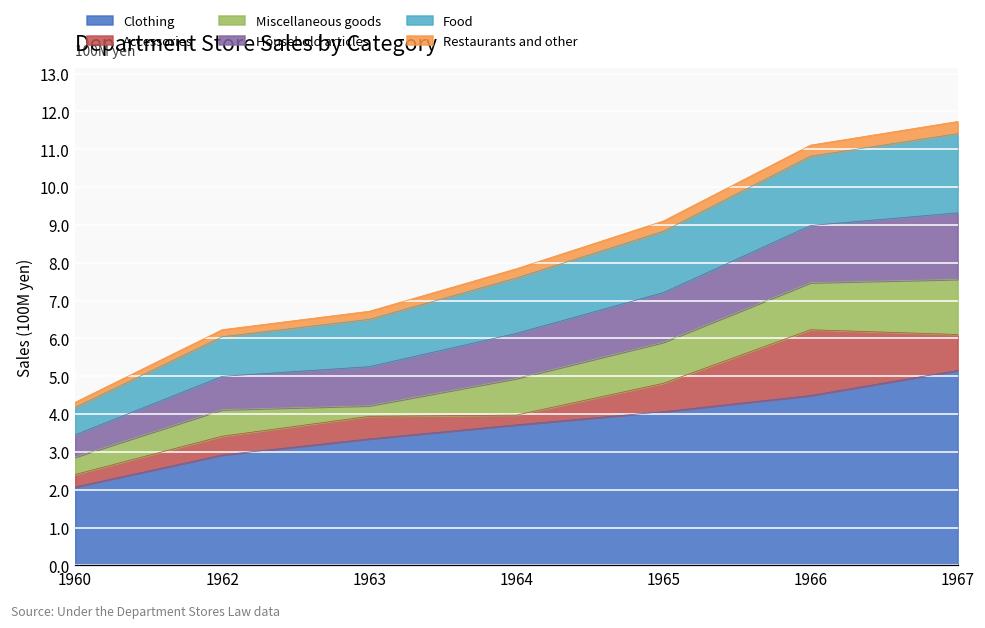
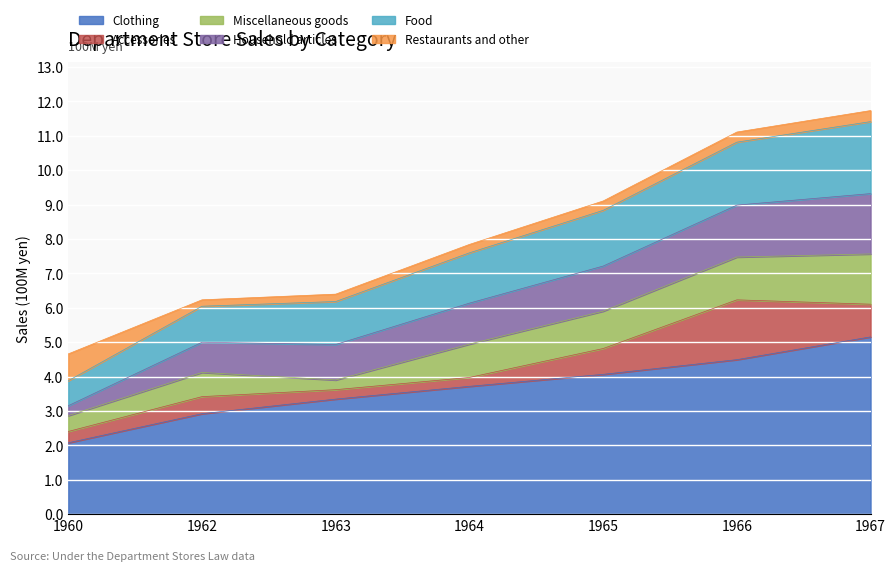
  {
    "Accessories": {
      "1960": 0.3,
      "1962": 0.5,
-     "1963": 0.6,
+     "1963": 0.3,
      "1964": 0.3,
      "1965": 0.8,
      "1966": 1.7,
      "1967": 1.0
    },
    "Miscellaneous goods": {
      "1960": 0.5,
      "1962": 0.7,
      "1963": 0.3,
      "1964": 1.0,
      "1965": 1.1,
      "1966": 1.2,
      "1967": 1.5
    },
    "Household articles": {
-     "1960": 0.6,
+     "1960": 0.3,
      "1962": 0.9,
      "1963": 1.0,
      "1964": 1.2,
      "1965": 1.3,
      "1966": 1.5,
      "1967": 1.8
    },
    "Restaurants and other": {
-     "1960": 0.1,
+     "1960": 0.8,
      "1962": 0.2,
      "1963": 0.2,
      "1964": 0.2,
      "1965": 0.3,
      "1966": 0.3,
      "1967": 0.3
    }
  }
